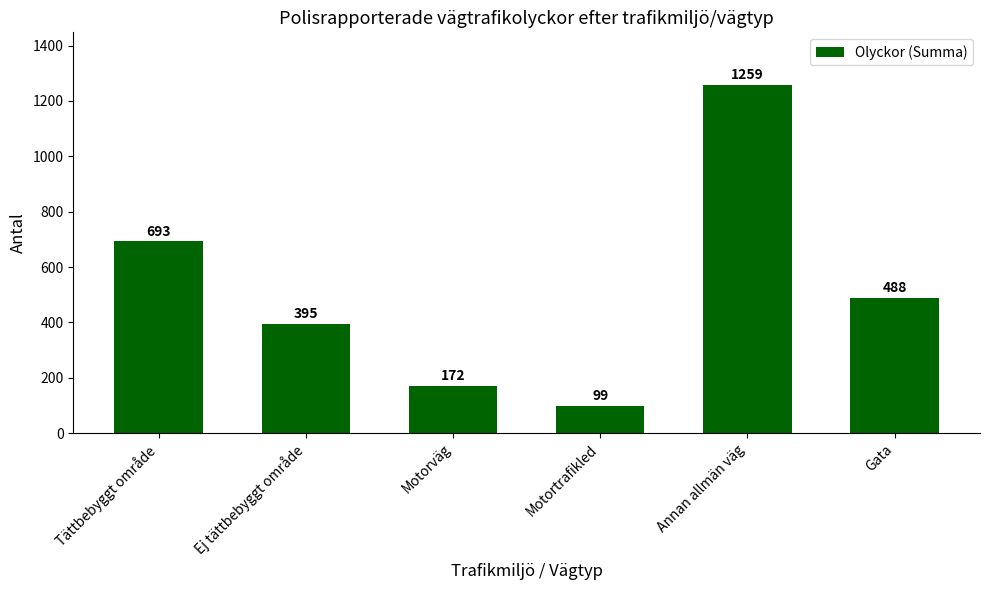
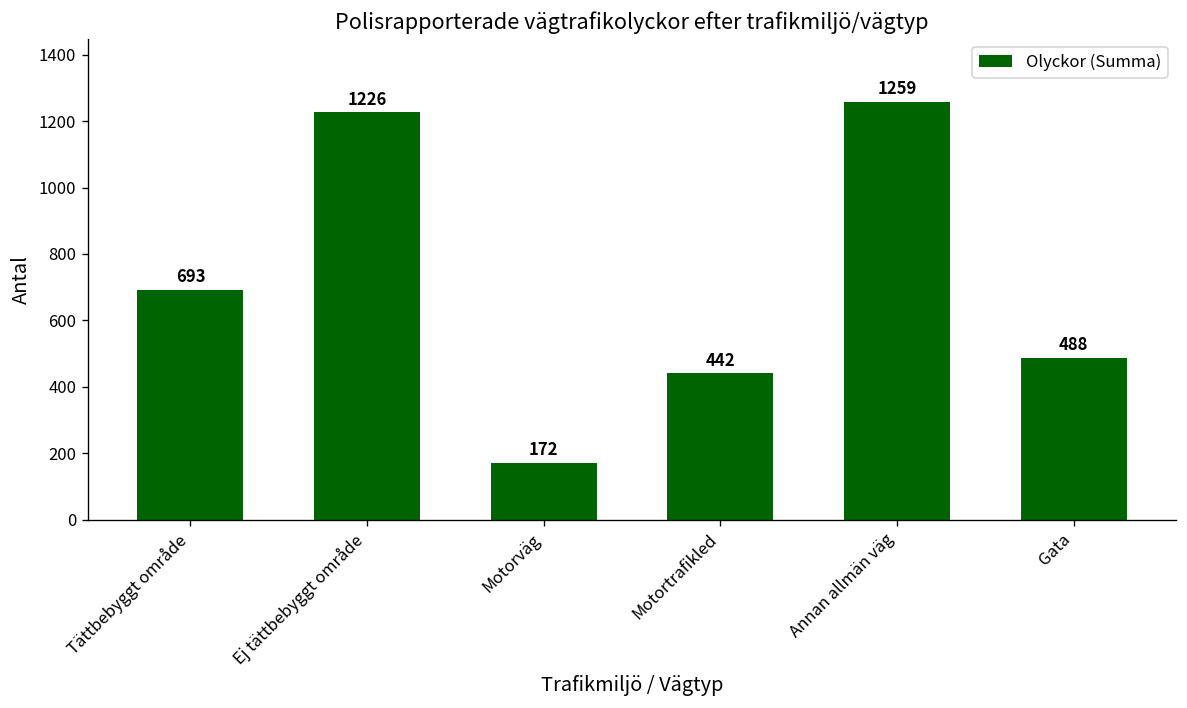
  {
    "Tättbebyggt område": 693,
-   "Ej tättbebyggt område": 395,
+   "Ej tättbebyggt område": 1226,
    "Motorväg": 172,
-   "Motortrafikled": 99,
+   "Motortrafikled": 442,
    "Annan allmän väg": 1259,
    "Gata": 488
  }
